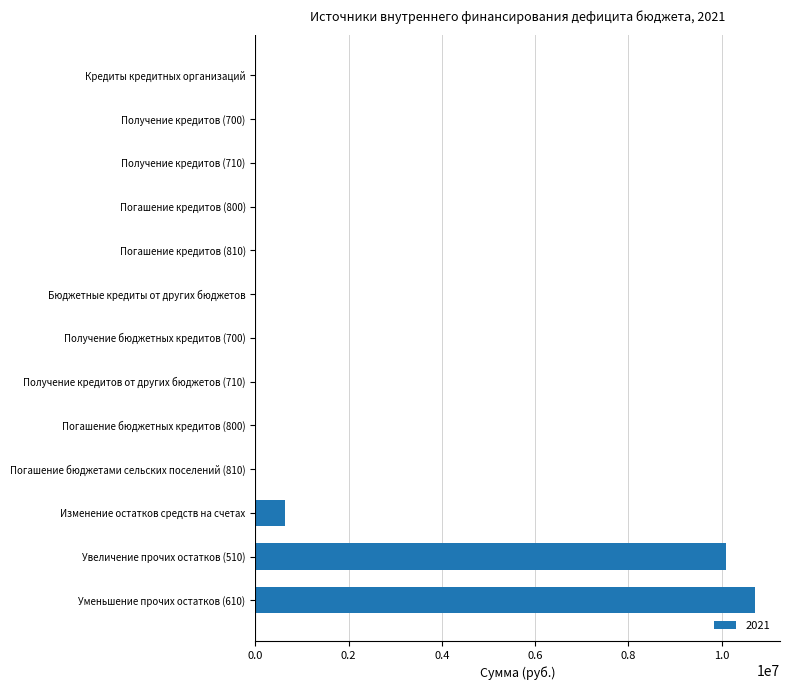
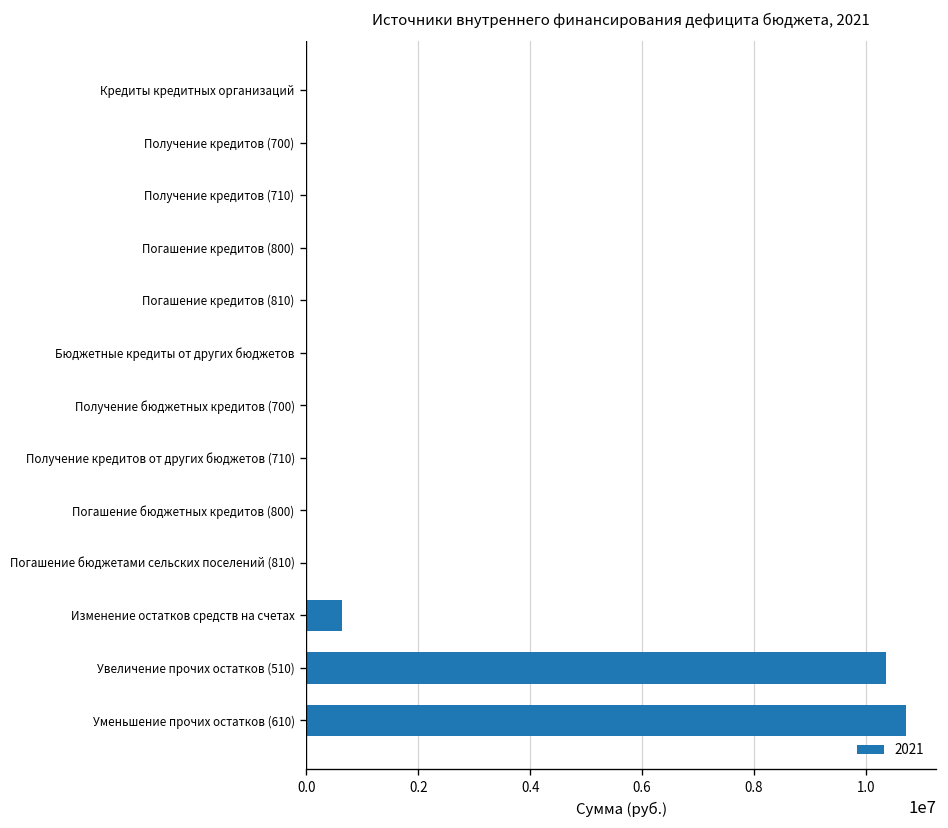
  {
    "Кредиты кредитных организаций": 0,
    "Получение кредитов (700)": 0,
    "Получение кредитов (710)": 0,
    "Погашение кредитов (800)": 0,
    "Погашение кредитов (810)": 0,
    "Бюджетные кредиты от других бюджетов": 0,
    "Получение бюджетных кредитов (700)": 0,
    "Получение кредитов от других бюджетов (710)": 0,
    "Погашение бюджетных кредитов (800)": 0,
    "Погашение бюджетами сельских поселений (810)": 0,
    "Изменение остатков средств на счетах": 600000,
-   "Увеличение прочих остатков (510)": 10100000,
+   "Увеличение прочих остатков (510)": 10400000,
    "Уменьшение прочих остатков (610)": 10700000
  }
